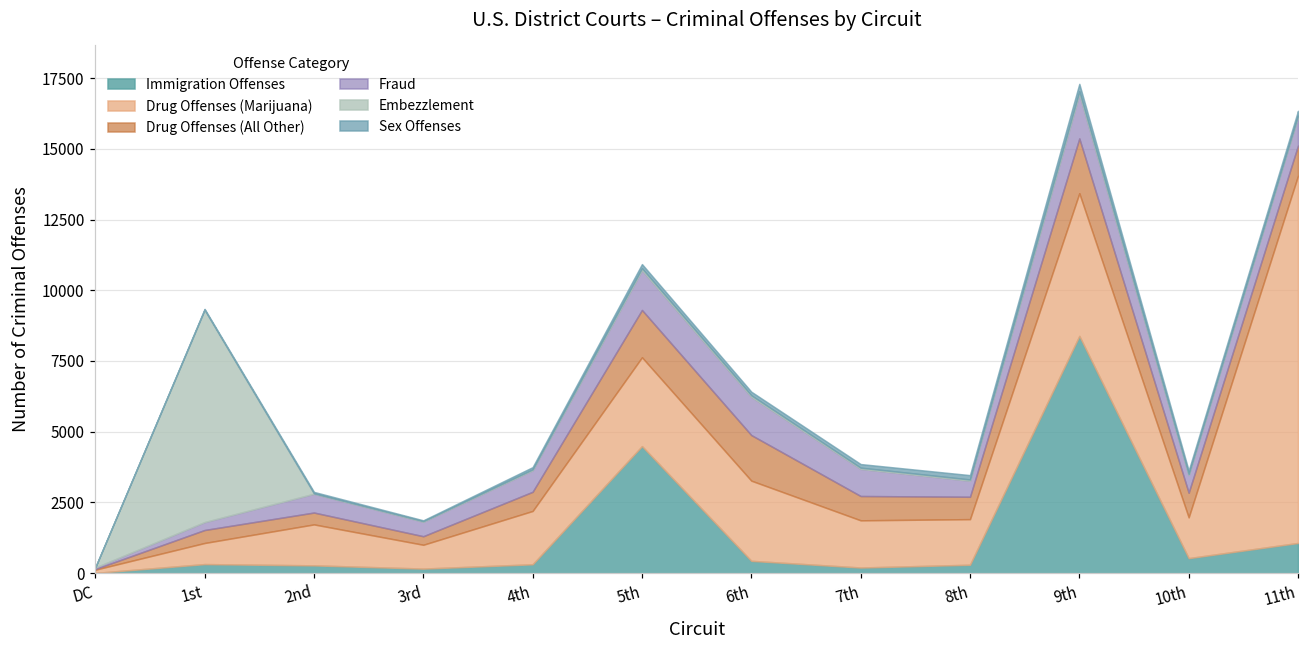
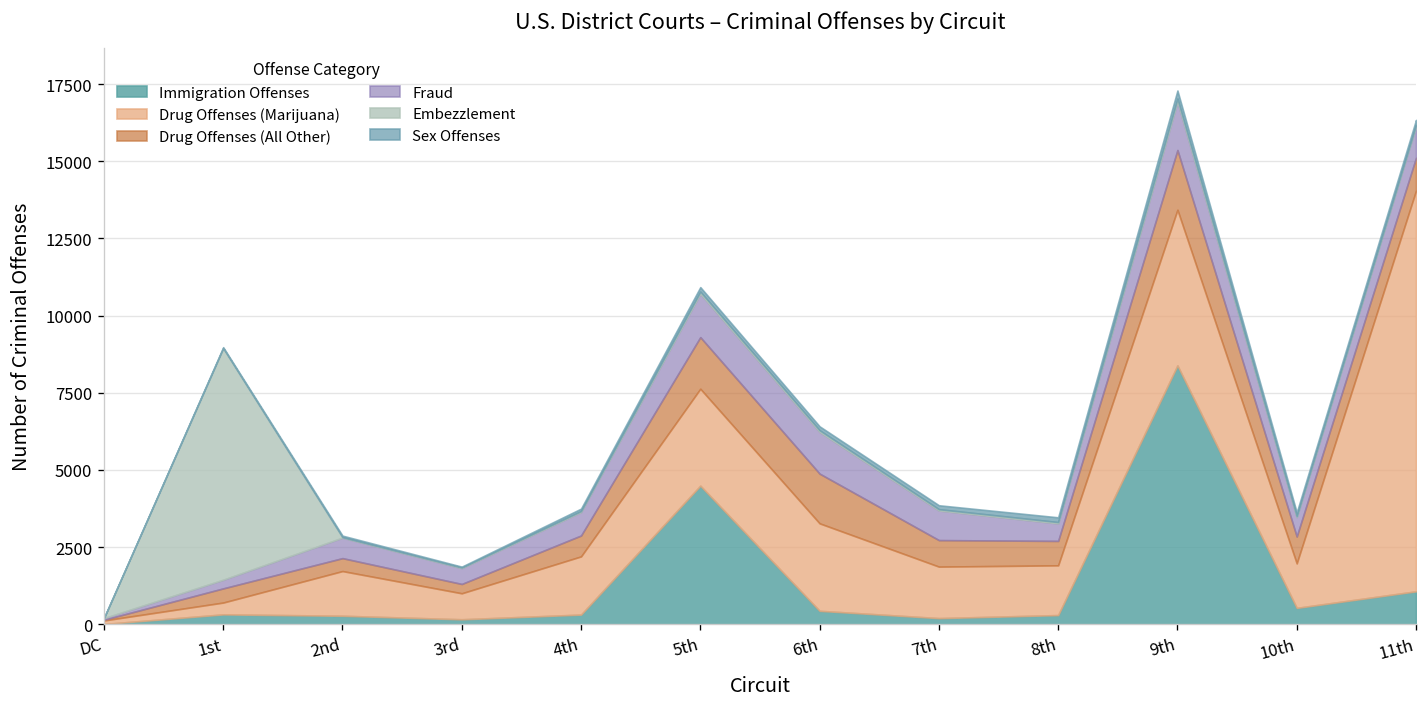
  {
    "Drug Offenses (Marijuana)": {
-     "1st": 700,
+     "1st": 400,
      "2nd": 1400,
      "3rd": 800,
      "4th": 1900,
      "5th": 3100,
      "6th": 2800,
      "7th": 1700,
      "8th": 1600,
      "9th": 5000,
      "10th": 1400,
      "11th": 13000
    },
    "Drug Offenses (All Other)": {
      "1st": 500,
      "2nd": 400,
      "3rd": 300,
      "4th": 700,
      "5th": 1700,
      "6th": 1600,
      "7th": 900,
      "8th": 800,
      "9th": 1900,
      "10th": 900,
      "11th": 1100
    }
  }
